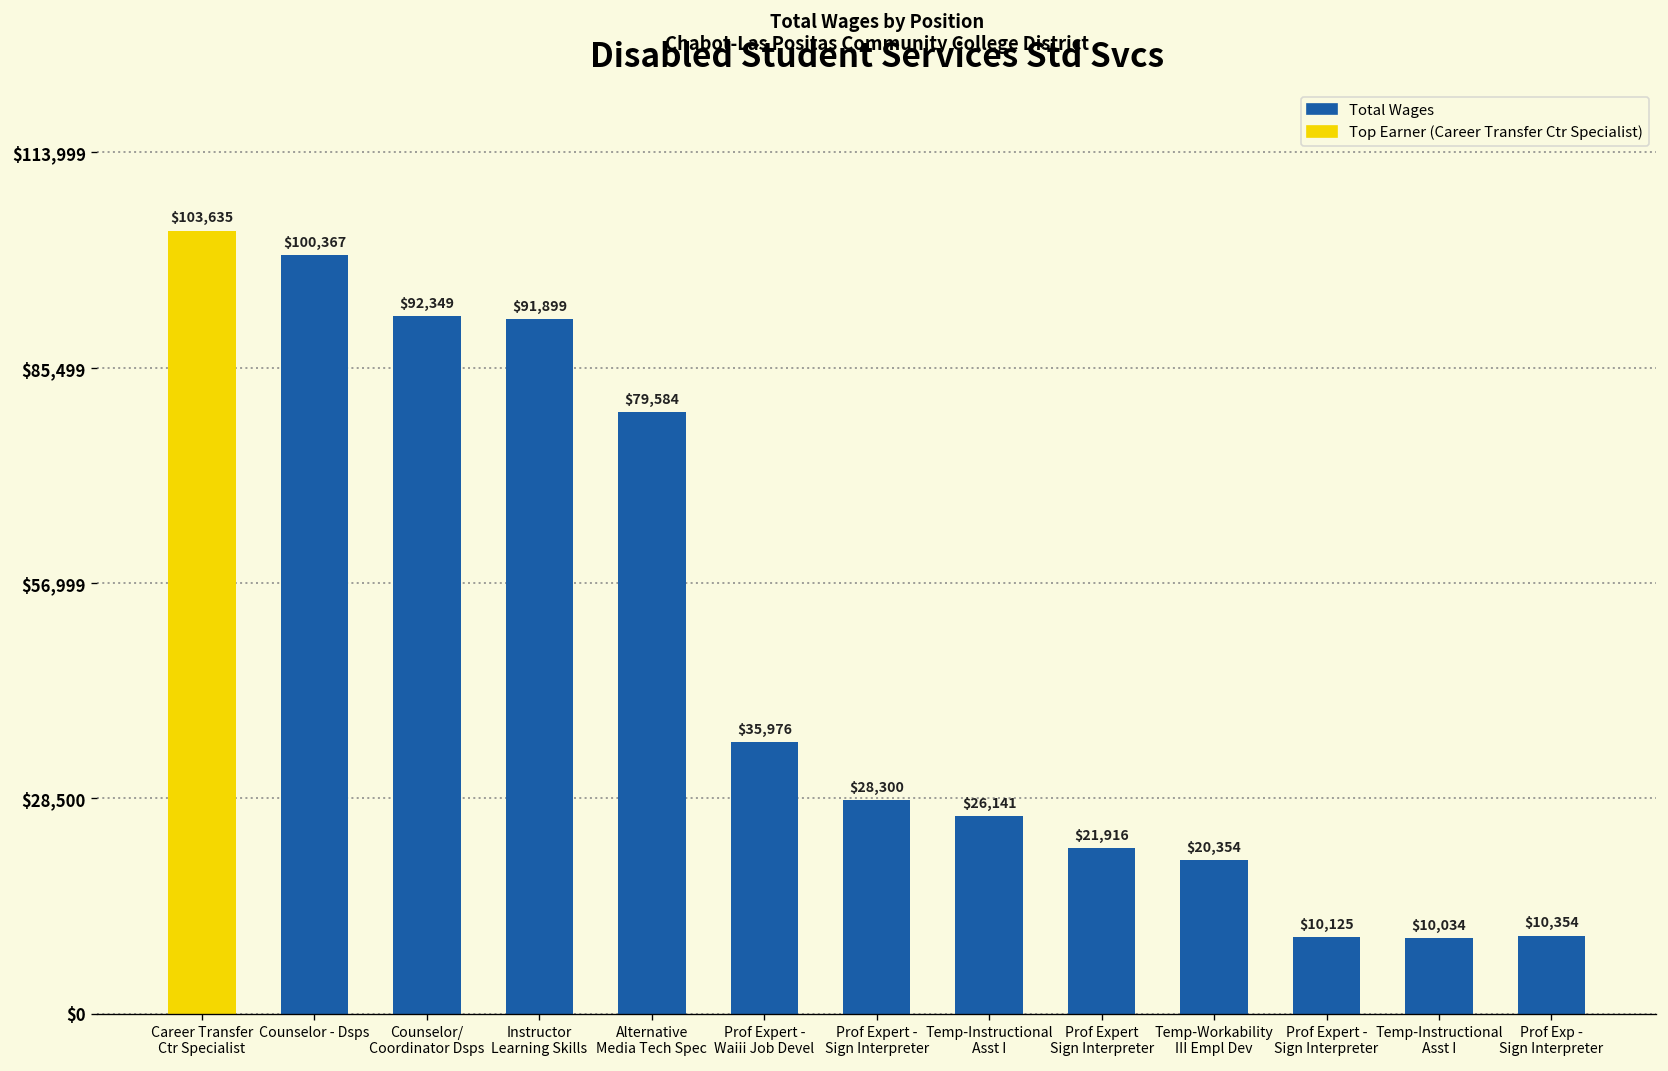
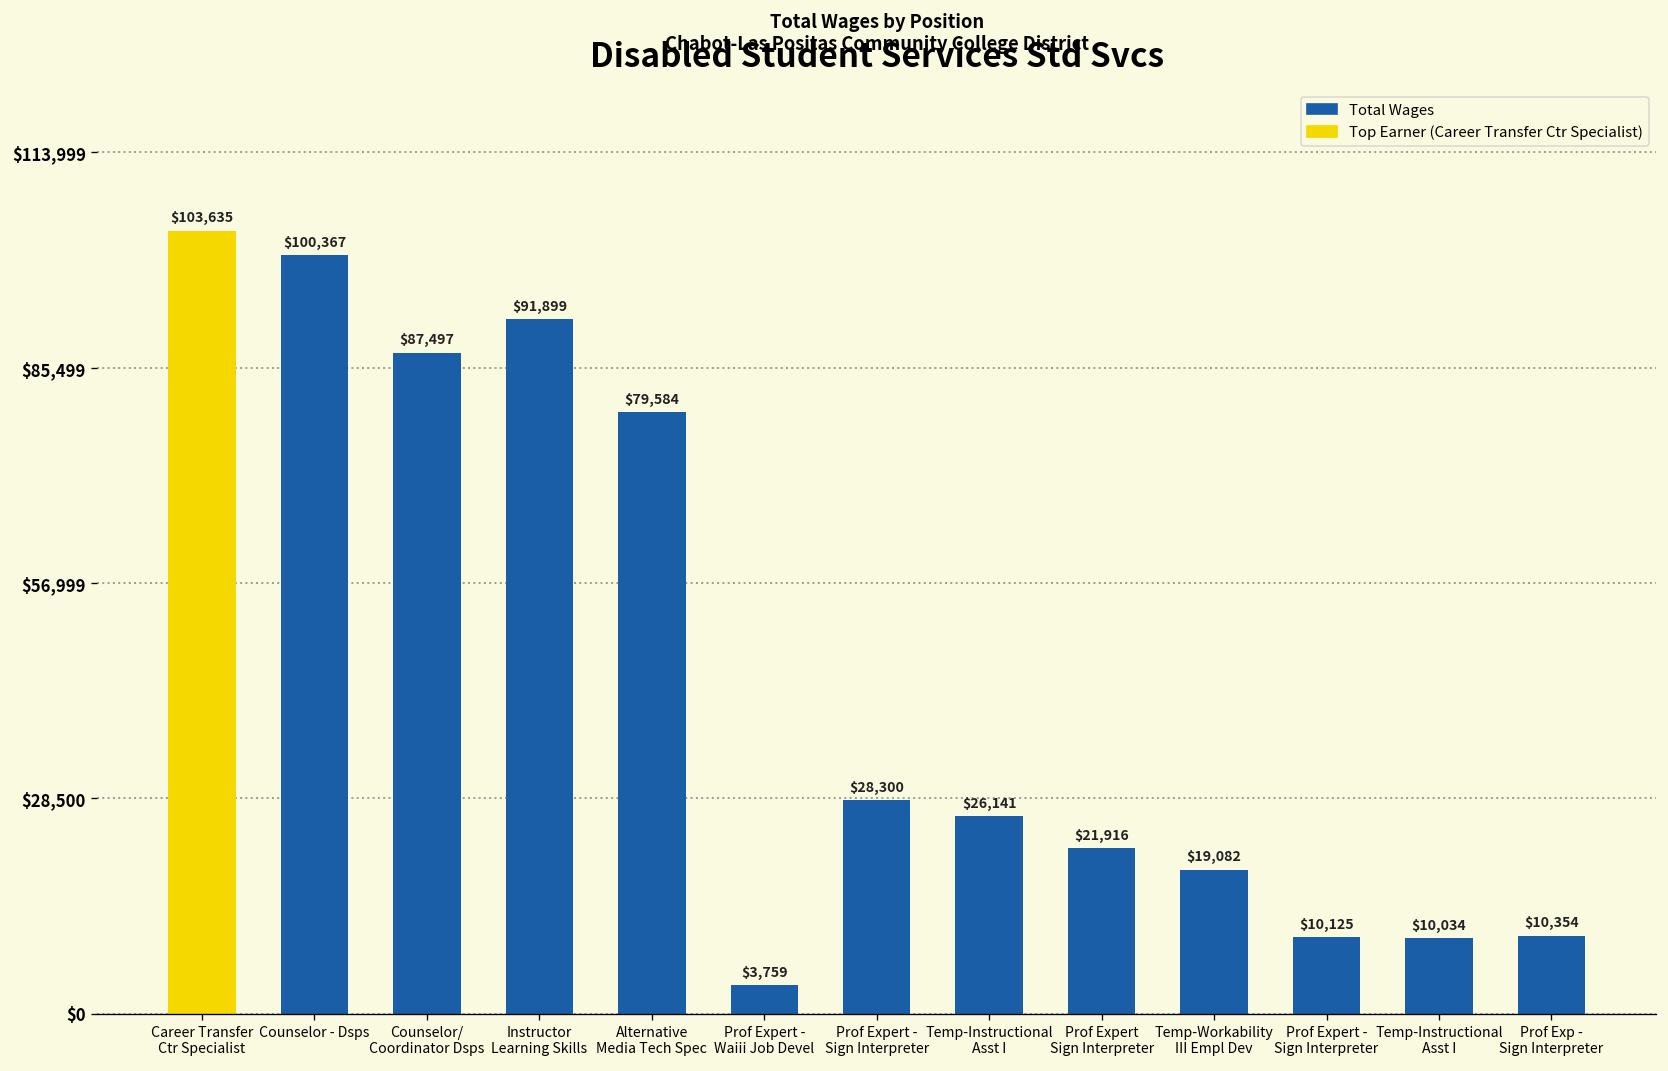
  {
    "Career Transfer Ctr Specialist": "$103,635",
    "Counselor - Dsps": "$100,367",
-   "Counselor/ Coordinator Dsps": "$92,349",
+   "Counselor/ Coordinator Dsps": "$87,497",
    "Instructor Learning Skills": "$91,899",
    "Alternative Media Tech Spec": "$79,584",
-   "Prof Expert - Waiii Job Devel": "$35,976",
+   "Prof Expert - Waiii Job Devel": "$3,759",
    "Prof Expert Sign Interpreter": "$21,916",
-   "Temp-Workability III Empl Dev": "$20,354",
+   "Temp-Workability III Empl Dev": "$19,082",
    "Prof Exp - Sign Interpreter": "$10,354"
  }
